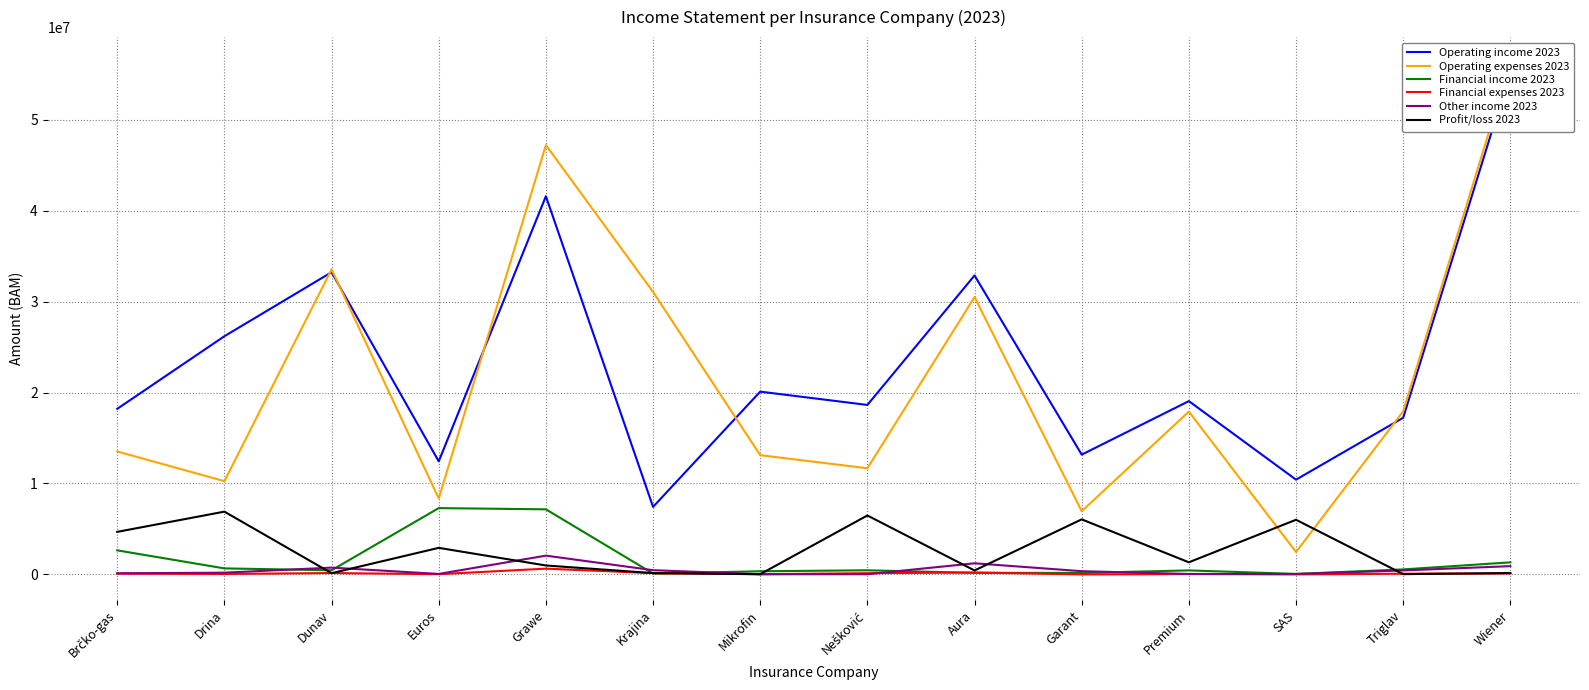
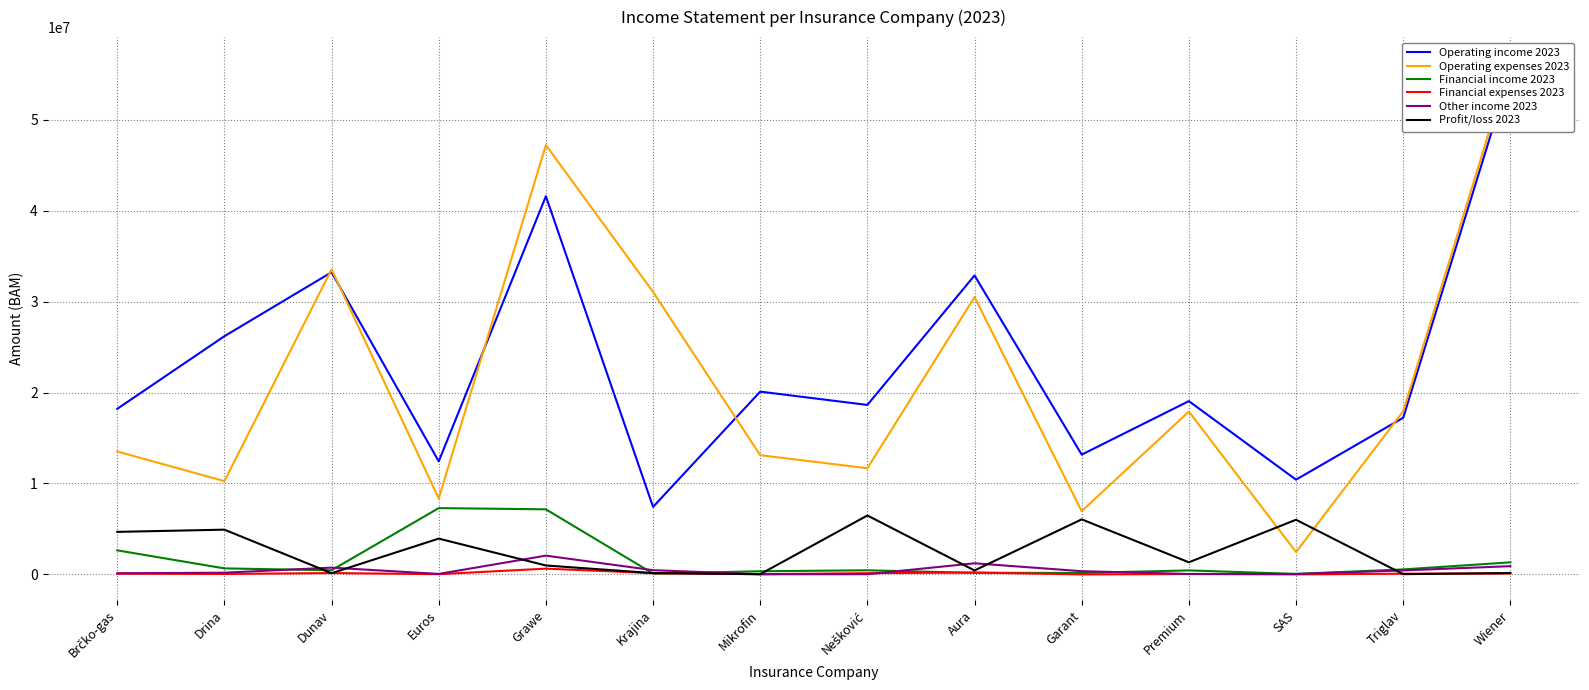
  {
    "Operating income 2023": {
      "Brčko-gas": 18000000,
      "Drina": 26000000,
      "Dunav": 33000000,
      "Euros": 12000000,
      "Grawe": 42000000,
      "Krajina": 7000000,
      "Mikrofin": 20000000,
      "Nešković": 19000000,
      "Aura": 33000000,
      "Garant": 13000000,
      "Premium": 19000000,
      "SAS": 10000000,
      "Triglav": 17000000
    },
    "Operating expenses 2023": {
      "Brčko-gas": 14000000,
      "Drina": 10000000,
      "Dunav": 34000000,
      "Euros": 8000000,
      "Grawe": 47000000,
      "Krajina": 31000000,
      "Mikrofin": 13000000,
      "Nešković": 12000000,
      "Aura": 30000000,
      "Garant": 7000000,
      "Premium": 18000000,
      "SAS": 2000000,
      "Triglav": 18000000
    },
    "Financial income 2023": {
      "Brčko-gas": 3000000,
      "Drina": 1000000,
      "Dunav": 0,
      "Euros": 7000000,
      "Grawe": 7000000,
      "Mikrofin": 0,
      "Nešković": 0,
      "Premium": 0,
      "Wiener": 1000000
    },
    "Financial expenses 2023": {
      "Grawe": 1000000
    },
    "Other income 2023": {
      "Dunav": 1000000,
      "Grawe": 2000000,
      "Krajina": 0,
      "Aura": 1000000,
      "Wiener": 1000000
    },
    "Profit/loss 2023": {
      "Brčko-gas": 5000000,
-     "Drina": 7000000,
-     "Euros": 3000000,
+     "Drina": 5000000,
+     "Euros": 4000000,
      "Grawe": 1000000,
      "Nešković": 6000000,
      "Garant": 6000000,
      "Premium": 1000000,
      "SAS": 6000000
    }
  }
